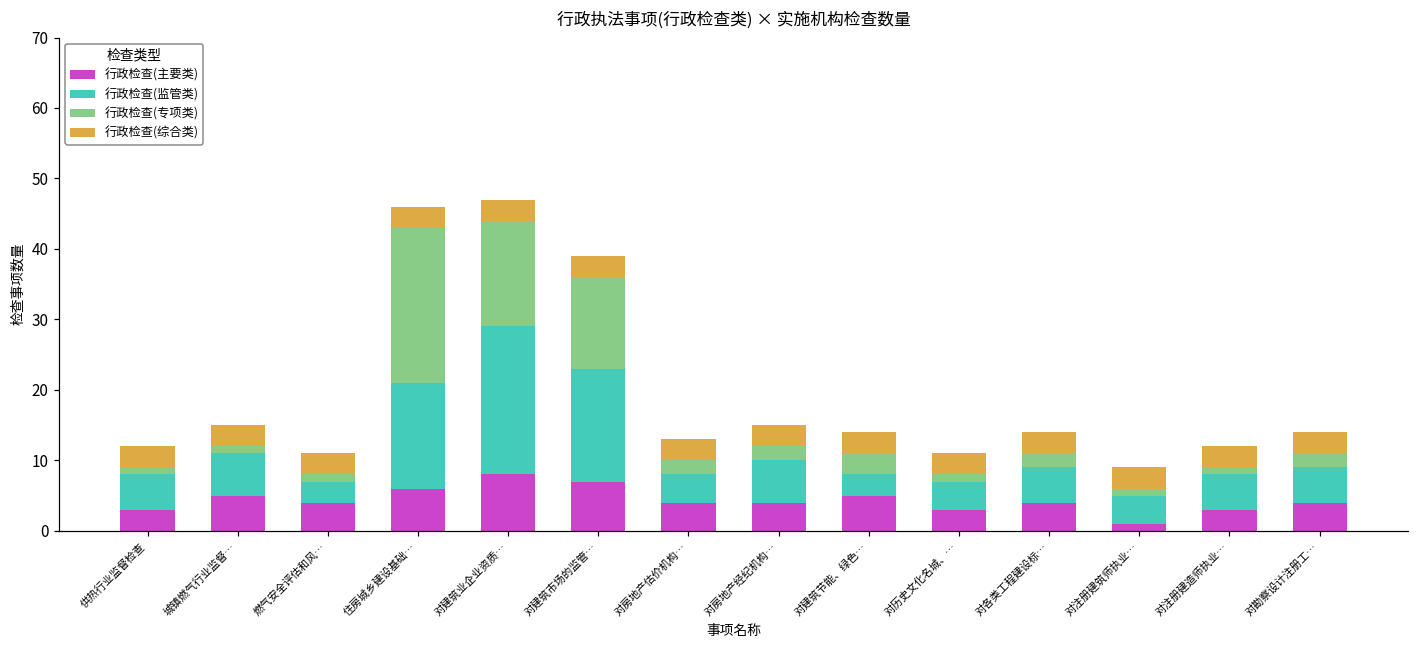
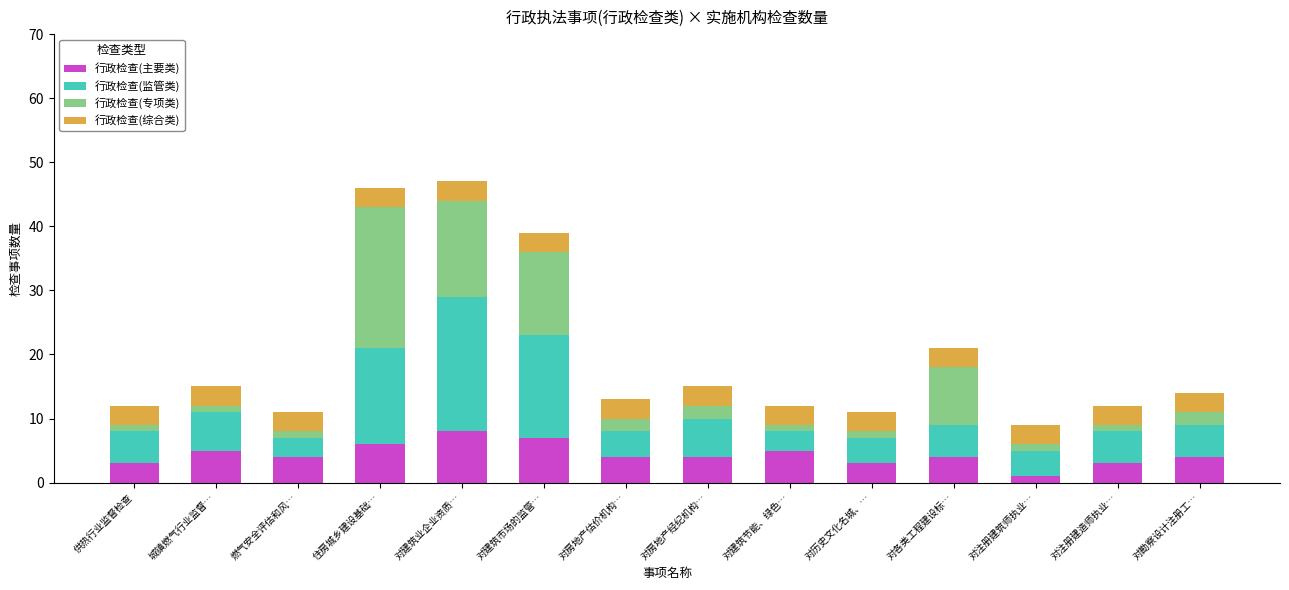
  {
    "行政检查(主要类)": {
      "供热行业监督检查": 3,
      "城镇燃气行业监督…": 5,
      "燃气安全评估和风…": 4,
      "住房城乡建设基础…": 6,
      "对建筑业企业资质…": 8,
      "对建筑市场的监管…": 7,
      "对房地产估价机构…": 4,
      "对房地产经纪机构…": 4,
      "对建筑节能、绿色…": 5,
      "对历史文化名城、…": 3,
      "对各类工程建设标…": 4,
      "对注册建筑师执业…": 1,
      "对注册建造师执业…": 3,
      "对勘察设计注册工…": 4
    },
    "行政检查(监管类)": {
      "供热行业监督检查": 5,
      "城镇燃气行业监督…": 6,
      "燃气安全评估和风…": 3,
      "住房城乡建设基础…": 15,
      "对建筑业企业资质…": 21,
      "对建筑市场的监管…": 16,
      "对房地产估价机构…": 4,
      "对房地产经纪机构…": 6,
      "对建筑节能、绿色…": 3,
      "对历史文化名城、…": 4,
      "对各类工程建设标…": 5,
      "对注册建筑师执业…": 4,
      "对注册建造师执业…": 5,
      "对勘察设计注册工…": 5
    },
    "行政检查(专项类)": {
      "供热行业监督检查": 1,
      "城镇燃气行业监督…": 1,
      "燃气安全评估和风…": 1,
      "住房城乡建设基础…": 22,
      "对建筑业企业资质…": 15,
      "对建筑市场的监管…": 13,
      "对房地产估价机构…": 2,
      "对房地产经纪机构…": 2,
-     "对建筑节能、绿色…": 3,
+     "对建筑节能、绿色…": 1,
      "对历史文化名城、…": 1,
-     "对各类工程建设标…": 2,
+     "对各类工程建设标…": 9,
      "对注册建筑师执业…": 1,
      "对注册建造师执业…": 1,
      "对勘察设计注册工…": 2
    },
    "行政检查(综合类)": {
      "供热行业监督检查": 3,
      "城镇燃气行业监督…": 3,
      "燃气安全评估和风…": 3,
      "住房城乡建设基础…": 3,
      "对建筑业企业资质…": 3,
      "对建筑市场的监管…": 3,
      "对房地产估价机构…": 3,
      "对房地产经纪机构…": 3,
      "对建筑节能、绿色…": 3,
      "对历史文化名城、…": 3,
      "对各类工程建设标…": 3,
      "对注册建筑师执业…": 3,
      "对注册建造师执业…": 3,
      "对勘察设计注册工…": 3
    }
  }
